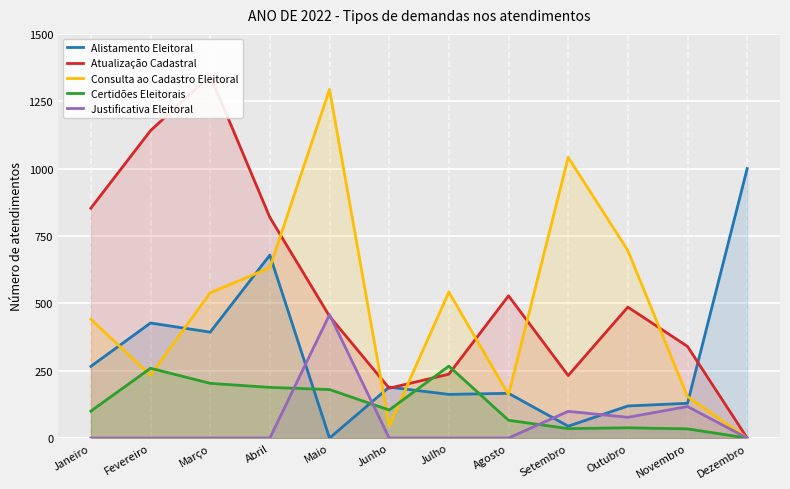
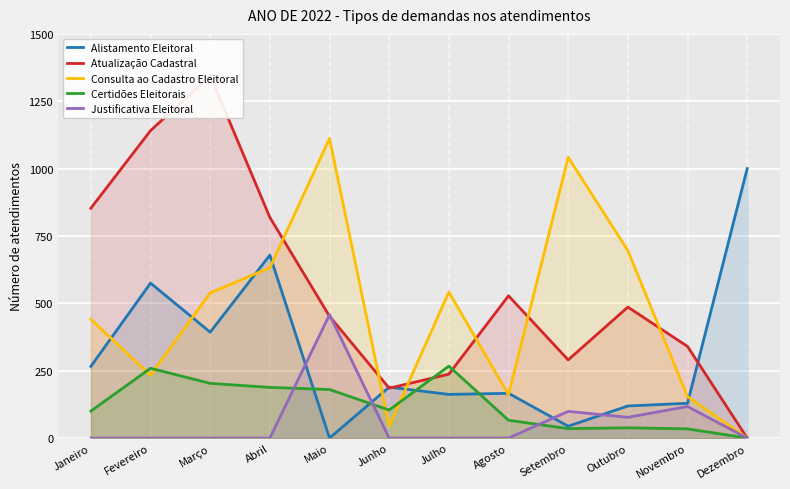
  {
    "Alistamento Eleitoral": {
      "Janeiro": 270,
-     "Fevereiro": 430,
+     "Fevereiro": 580,
      "Março": 390,
      "Abril": 680,
      "Maio": 0,
      "Julho": 160,
      "Outubro": 120,
      "Novembro": 130,
      "Dezembro": 1000
    },
    "Atualização Cadastral": {
      "Janeiro": 850,
      "Fevereiro": 1140,
      "Abril": 820,
      "Julho": 240,
      "Agosto": 530,
-     "Setembro": 230,
+     "Setembro": 290,
      "Outubro": 490,
      "Novembro": 340
    },
    "Consulta ao Cadastro Eleitoral": {
      "Janeiro": 440,
      "Fevereiro": 230,
      "Março": 540,
      "Abril": 630,
-     "Maio": 1290,
+     "Maio": 1110,
      "Junho": 50,
      "Julho": 540,
      "Setembro": 1040,
      "Outubro": 700,
      "Novembro": 150
    },
    "Certidões Eleitorais": {
      "Janeiro": 100,
      "Fevereiro": 260,
      "Março": 200,
      "Abril": 190,
      "Maio": 180,
      "Junho": 100,
      "Julho": 270,
      "Agosto": 70,
      "Outubro": 40,
      "Novembro": 30
    },
    "Justificativa Eleitoral": {
      "Janeiro": 0,
      "Fevereiro": 0,
      "Março": 0,
      "Abril": 0,
      "Junho": 0,
      "Julho": 0,
      "Agosto": 0,
      "Setembro": 100,
      "Outubro": 80,
      "Novembro": 120
    }
  }
